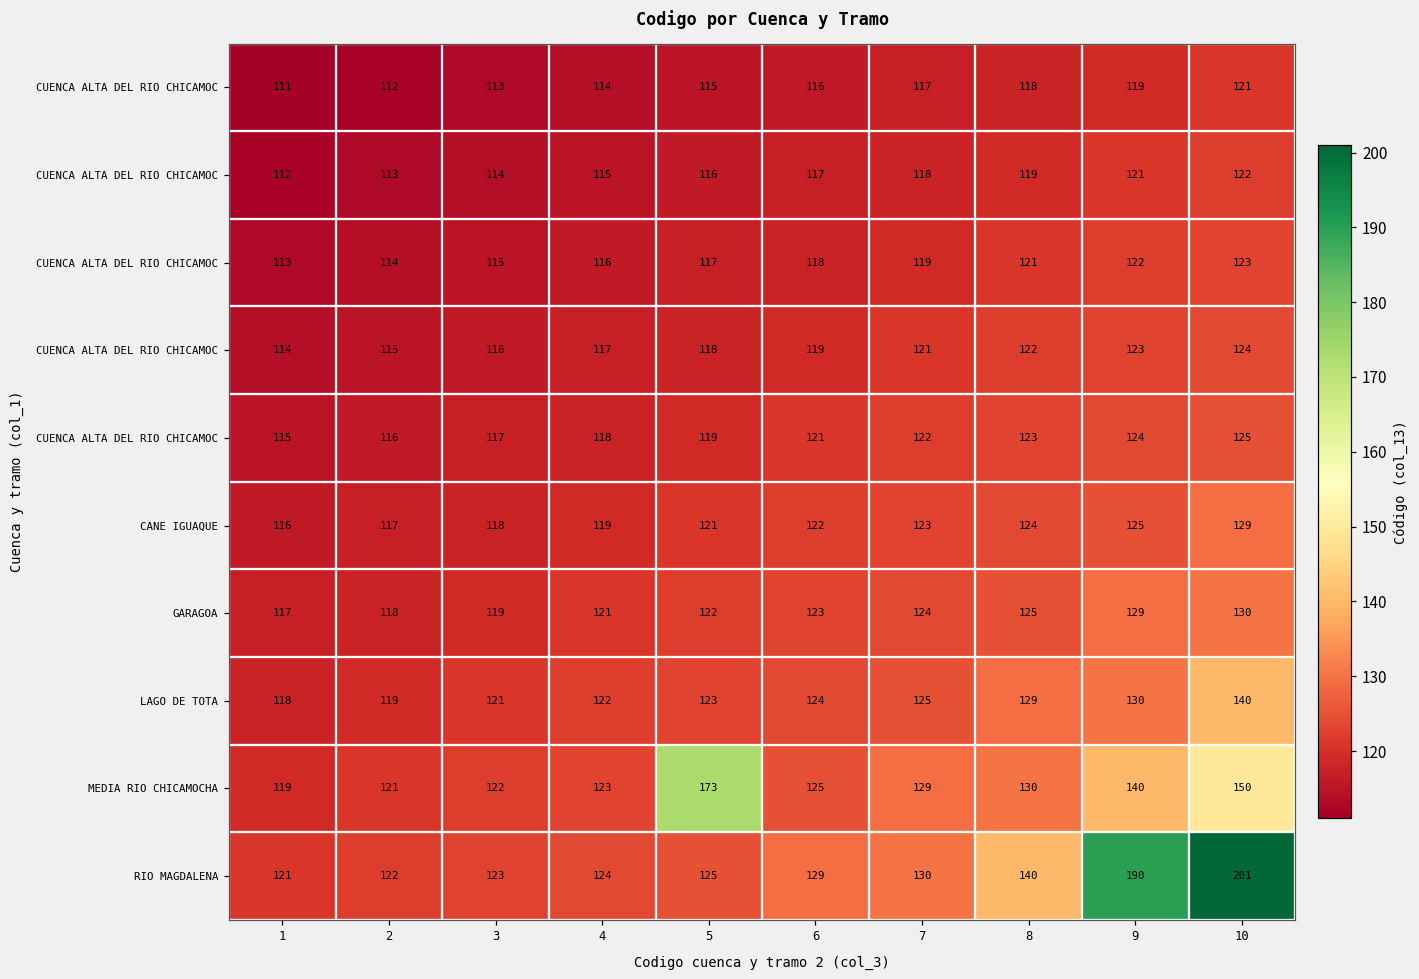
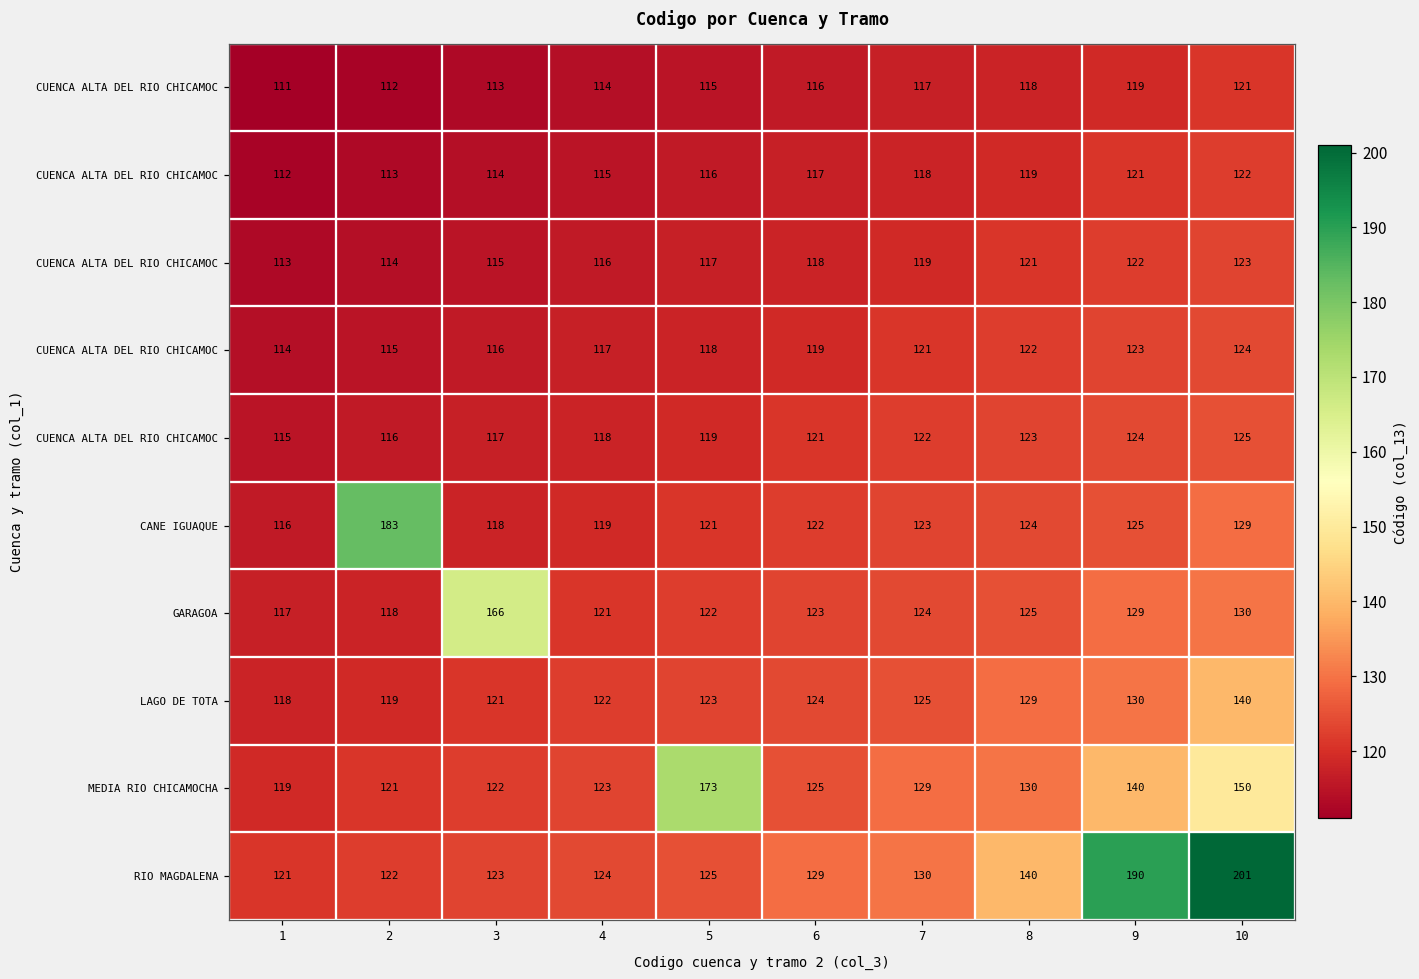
  {
    "CANE IGUAQUE": {
      "1": 116,
-     "2": 117,
+     "2": 183,
      "3": 118,
      "4": 119,
      "5": 121,
      "6": 122,
      "7": 123,
      "8": 124,
      "9": 125,
      "10": 129
    },
    "GARAGOA": {
      "1": 117,
      "2": 118,
-     "3": 119,
+     "3": 166,
      "4": 121,
      "5": 122,
      "6": 123,
      "7": 124,
      "8": 125,
      "9": 129,
      "10": 130
    },
    "LAGO DE TOTA": {
      "1": 118,
      "2": 119,
      "3": 121,
      "4": 122,
      "5": 123,
      "6": 124,
      "7": 125,
      "8": 129,
      "9": 130,
      "10": 140
    },
    "MEDIA RIO CHICAMOCHA": {
      "1": 119,
      "2": 121,
      "3": 122,
      "4": 123,
      "5": 173,
      "6": 125,
      "7": 129,
      "8": 130,
      "9": 140,
      "10": 150
    },
    "RIO MAGDALENA": {
      "1": 121,
      "2": 122,
      "3": 123,
      "4": 124,
      "5": 125,
      "6": 129,
      "7": 130,
      "8": 140,
      "9": 190,
      "10": 201
    }
  }
